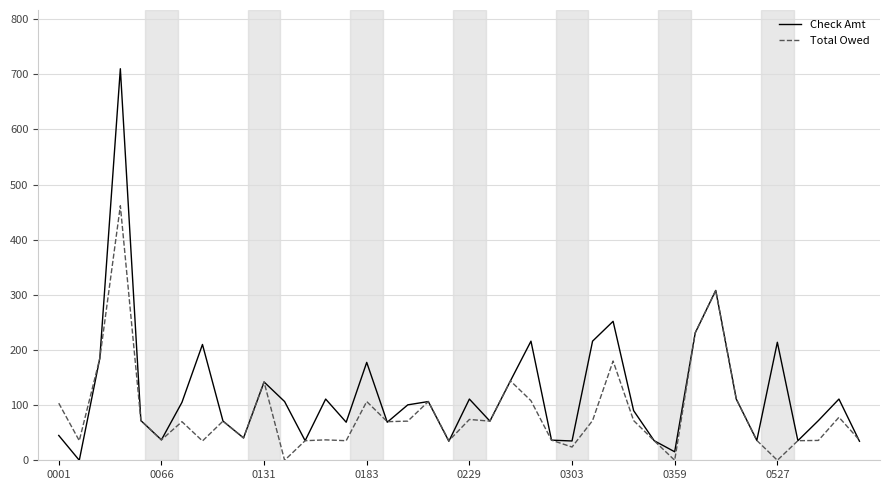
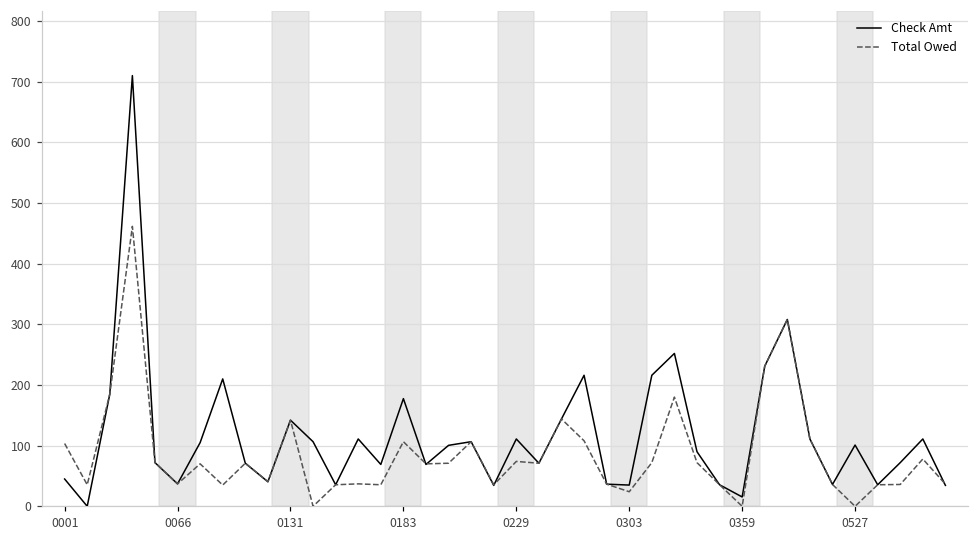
  {
    "Check Amt": {
      "0001": 50,
      "0183": 180,
      "0229": 110,
      "0303": 40,
      "0359": 20,
-     "0527": 210
+     "0527": 100
    },
    "Total Owed": {
      "0001": 100,
      "0183": 110,
      "0229": 70,
      "0303": 20,
      "0359": 0,
      "0527": 0
    }
  }
